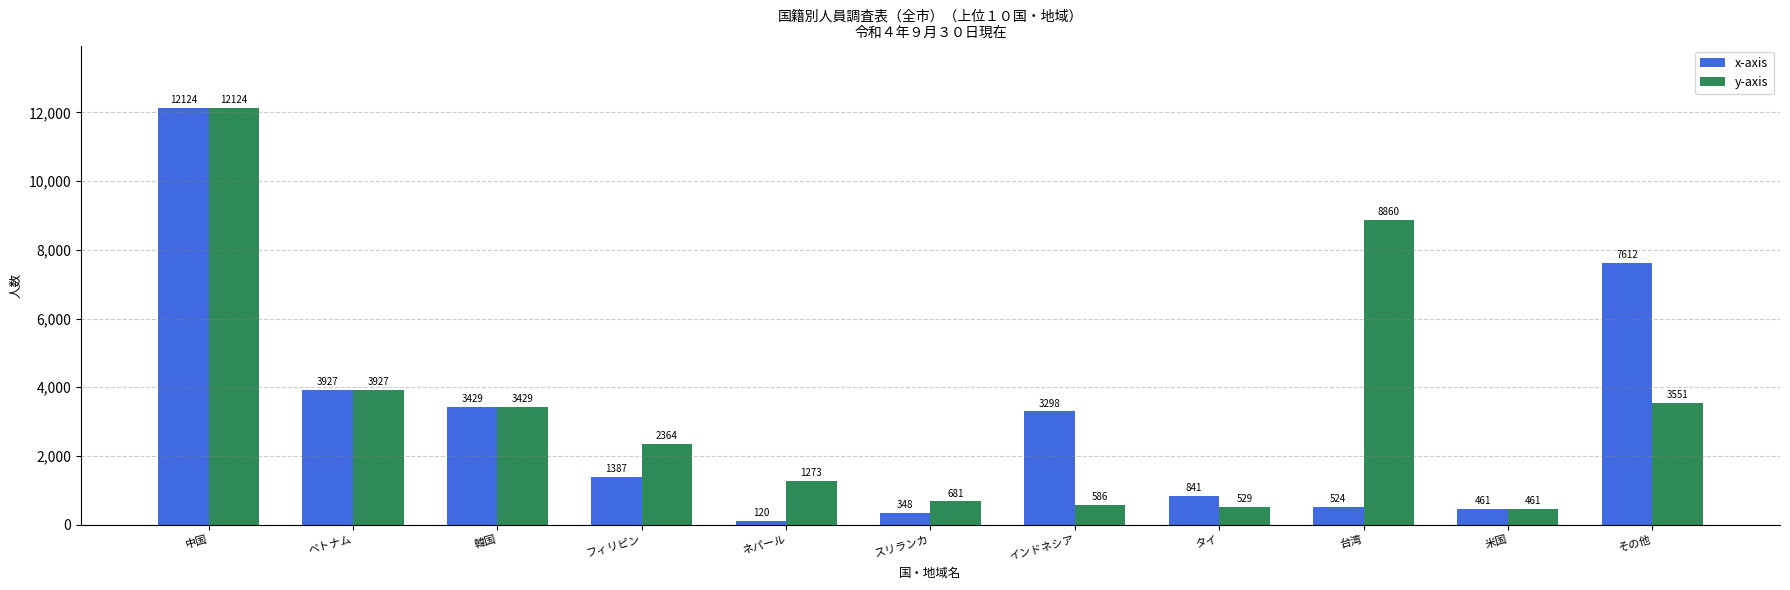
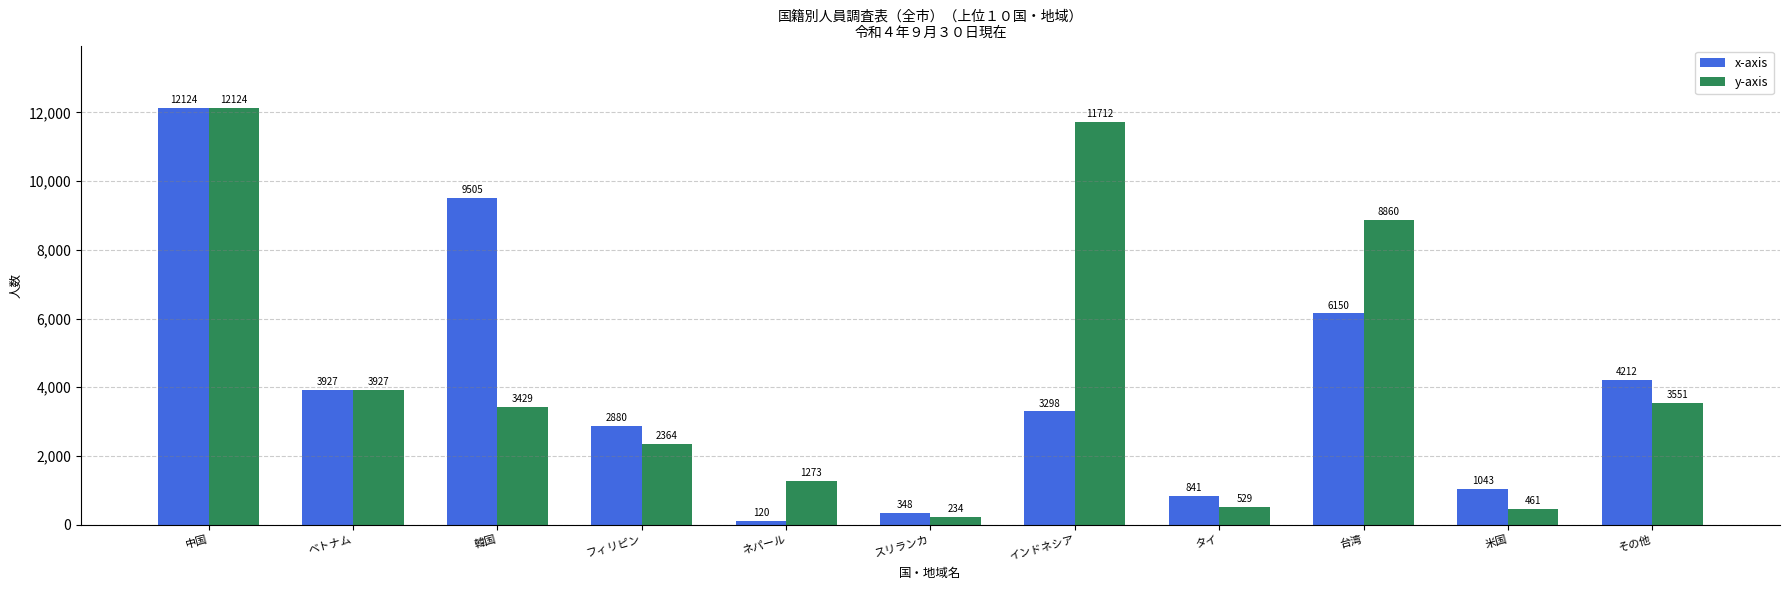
  {
    "x-axis": {
      "中国": 12124,
      "ベトナム": 3927,
-     "韓国": 3429,
-     "フィリピン": 1387,
+     "韓国": 9505,
+     "フィリピン": 2880,
      "ネパール": 120,
      "スリランカ": 348,
      "インドネシア": 3298,
      "タイ": 841,
-     "台湾": 524,
-     "米国": 461,
-     "その他": 7612
+     "台湾": 6150,
+     "米国": 1043,
+     "その他": 4212
    },
    "y-axis": {
      "中国": 12124,
      "ベトナム": 3927,
      "韓国": 3429,
      "フィリピン": 2364,
      "ネパール": 1273,
-     "スリランカ": 681,
-     "インドネシア": 586,
+     "スリランカ": 234,
+     "インドネシア": 11712,
      "タイ": 529,
      "台湾": 8860,
      "米国": 461,
      "その他": 3551
    }
  }
